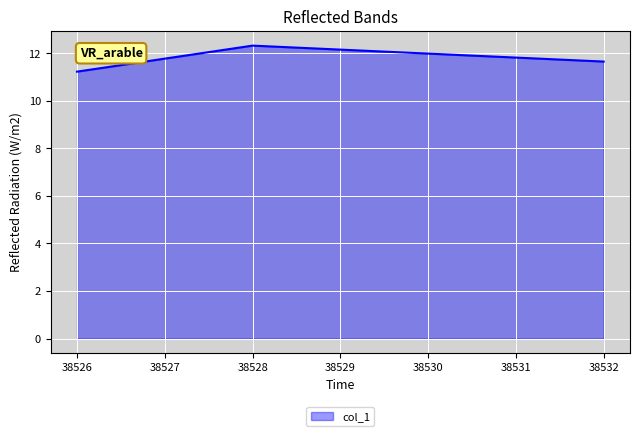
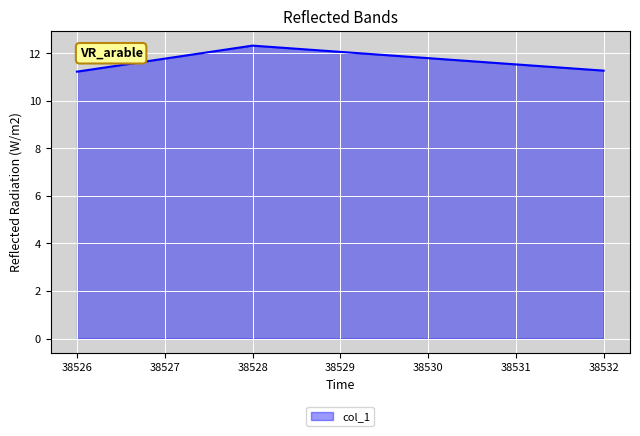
  {
    "38526": 11.2,
    "38528": 12.3,
-   "38532": 11.7
+   "38532": 11.3
  }
